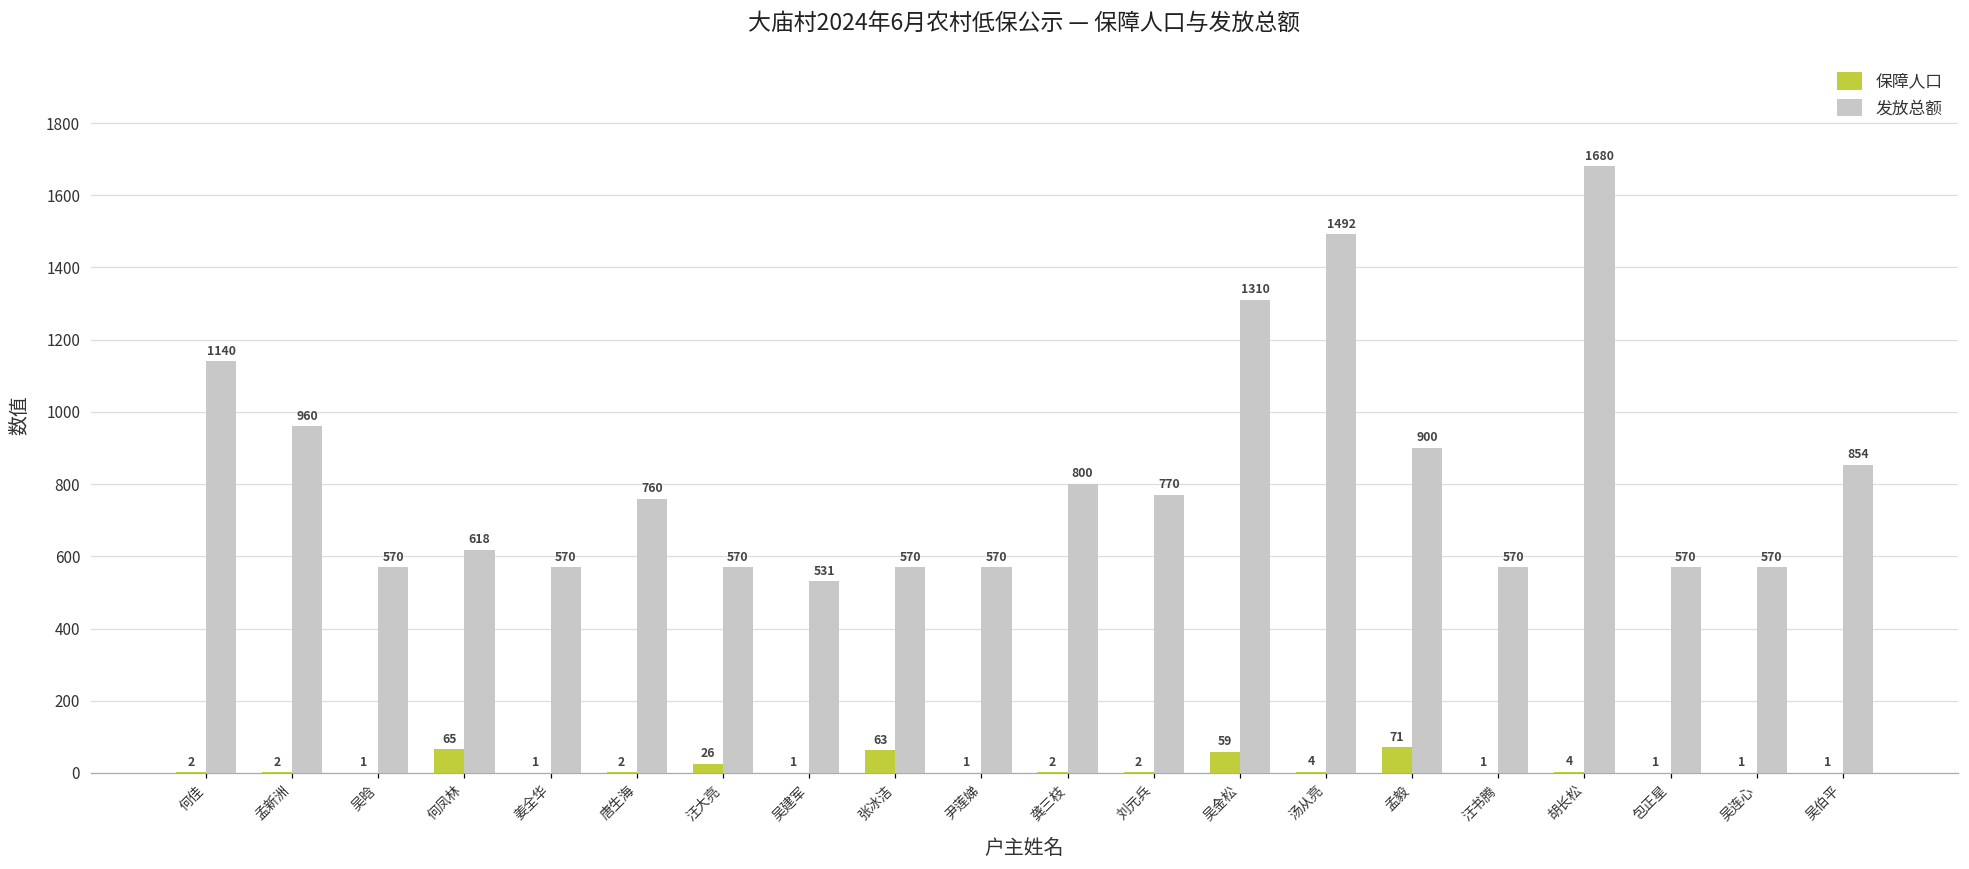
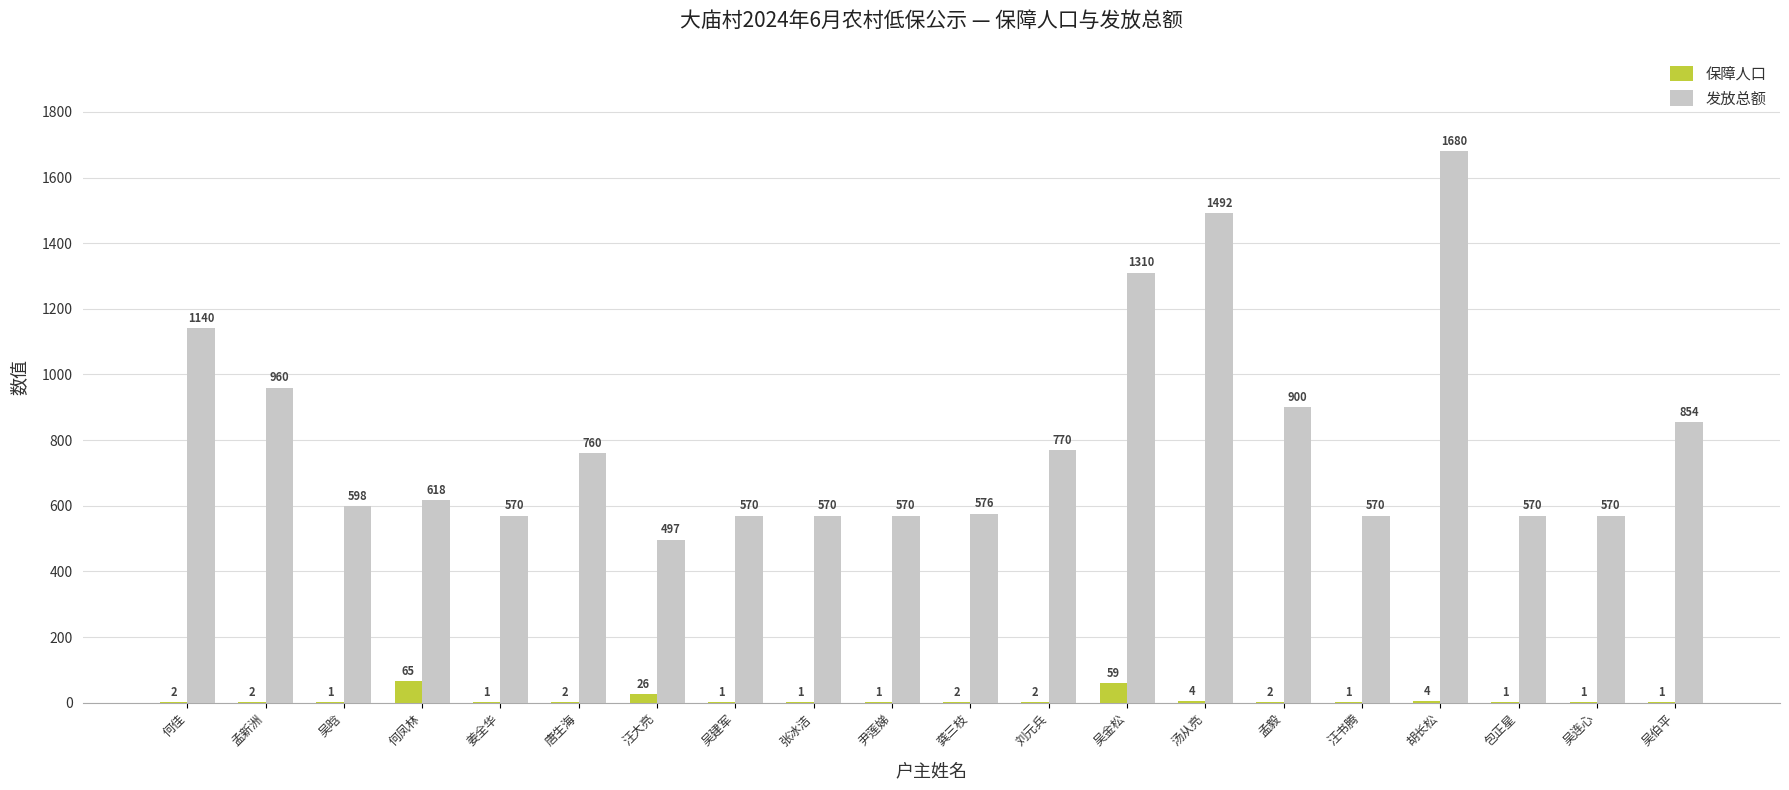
  {
    "保障人口": {
      "何佳": 2,
      "孟新洲": 2,
      "吴晗": 1,
      "何凤林": 65,
      "姜全华": 1,
      "唐生海": 2,
      "汪大亮": 26,
      "吴建军": 1,
-     "张冰洁": 63,
+     "张冰洁": 1,
      "尹莲娣": 1,
      "龚三枝": 2,
      "刘元兵": 2,
      "吴金松": 59,
      "汤从亮": 4,
-     "孟毅": 71,
+     "孟毅": 2,
      "汪书腾": 1,
      "胡长松": 4,
      "包正星": 1,
      "吴连心": 1,
      "吴伯平": 1
    },
    "发放总额": {
      "何佳": 1140,
      "孟新洲": 960,
-     "吴晗": 570,
+     "吴晗": 598,
      "何凤林": 618,
      "姜全华": 570,
      "唐生海": 760,
-     "汪大亮": 570,
-     "吴建军": 531,
+     "汪大亮": 497,
+     "吴建军": 570,
      "张冰洁": 570,
      "尹莲娣": 570,
-     "龚三枝": 800,
+     "龚三枝": 576,
      "刘元兵": 770,
      "吴金松": 1310,
      "汤从亮": 1492,
      "孟毅": 900,
      "汪书腾": 570,
      "胡长松": 1680,
      "包正星": 570,
      "吴连心": 570,
      "吴伯平": 854
    }
  }
